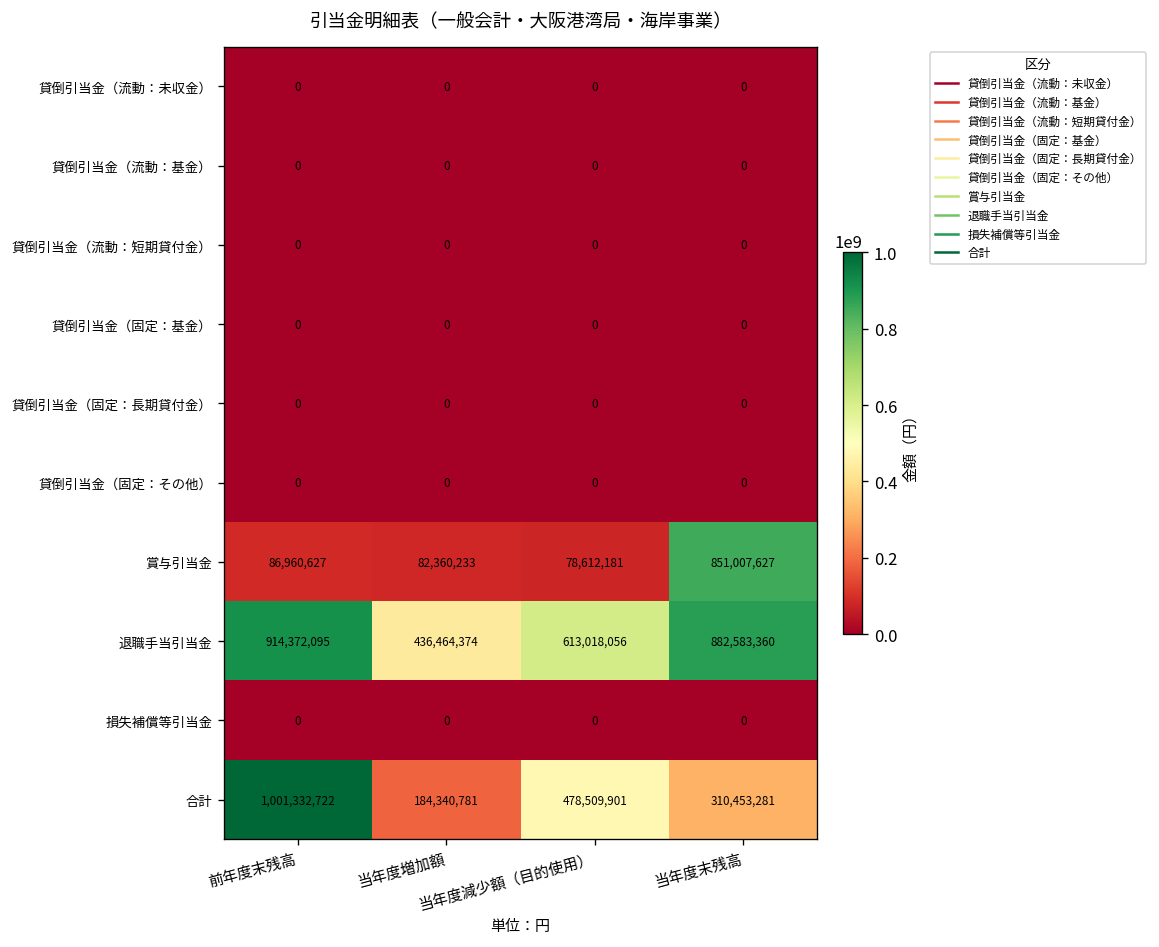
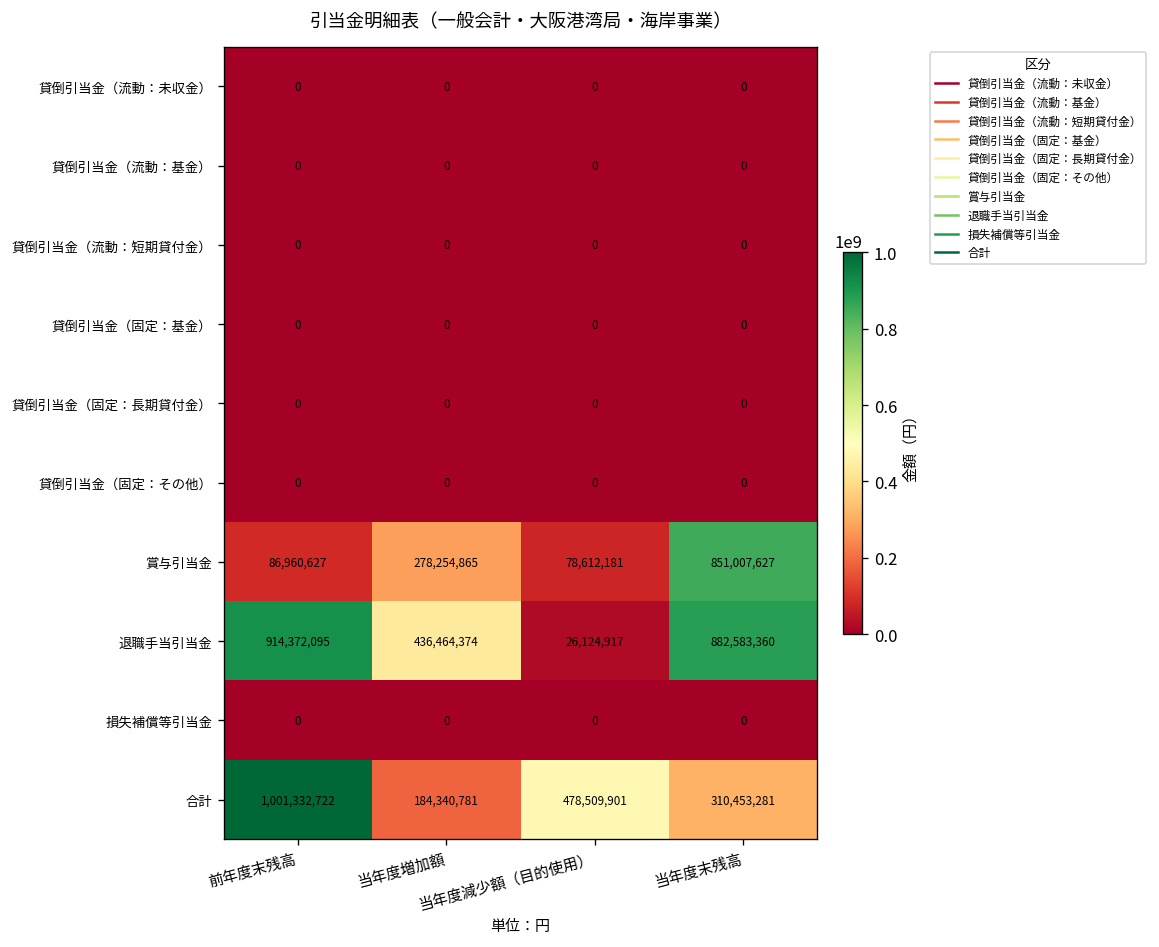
  {
    "貸倒引当金（流動：未収金）": {
      "前年度末残高": "0",
      "当年度増加額": "0",
      "当年度減少額（目的使用）": "0",
      "当年度末残高": "0"
    },
    "貸倒引当金（流動：基金）": {
      "前年度末残高": "0",
      "当年度増加額": "0",
      "当年度減少額（目的使用）": "0",
      "当年度末残高": "0"
    },
    "貸倒引当金（流動：短期貸付金）": {
      "前年度末残高": "0",
      "当年度増加額": "0",
      "当年度減少額（目的使用）": "0",
      "当年度末残高": "0"
    },
    "貸倒引当金（固定：基金）": {
      "前年度末残高": "0",
      "当年度増加額": "0",
      "当年度減少額（目的使用）": "0",
      "当年度末残高": "0"
    },
    "貸倒引当金（固定：長期貸付金）": {
      "前年度末残高": "0",
      "当年度増加額": "0",
      "当年度減少額（目的使用）": "0",
      "当年度末残高": "0"
    },
    "貸倒引当金（固定：その他）": {
      "前年度末残高": "0",
      "当年度増加額": "0",
      "当年度減少額（目的使用）": "0",
      "当年度末残高": "0"
    },
    "賞与引当金": {
      "前年度末残高": "86,960,627",
-     "当年度増加額": "82,360,233",
+     "当年度増加額": "278,254,865",
      "当年度減少額（目的使用）": "78,612,181",
      "当年度末残高": "851,007,627"
    },
    "退職手当引当金": {
      "前年度末残高": "914,372,095",
      "当年度増加額": "436,464,374",
-     "当年度減少額（目的使用）": "613,018,056",
+     "当年度減少額（目的使用）": "26,124,917",
      "当年度末残高": "882,583,360"
    },
    "損失補償等引当金": {
      "前年度末残高": "0",
      "当年度増加額": "0",
      "当年度減少額（目的使用）": "0",
      "当年度末残高": "0"
    },
    "合計": {
      "前年度末残高": "1,001,332,722",
      "当年度増加額": "184,340,781",
      "当年度減少額（目的使用）": "478,509,901",
      "当年度末残高": "310,453,281"
    }
  }
